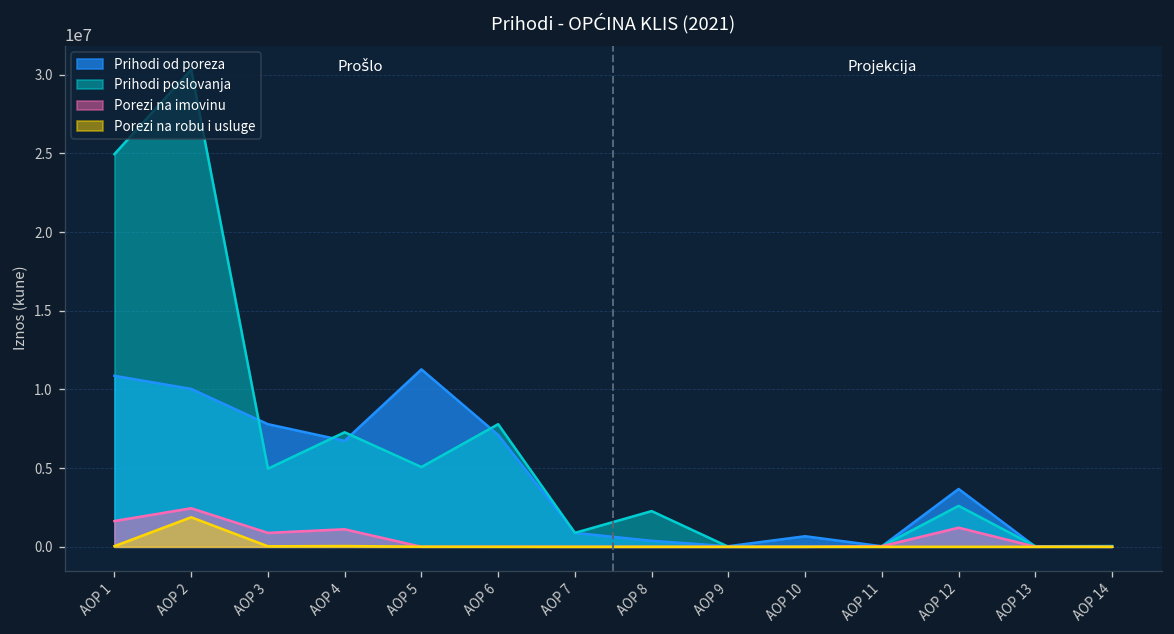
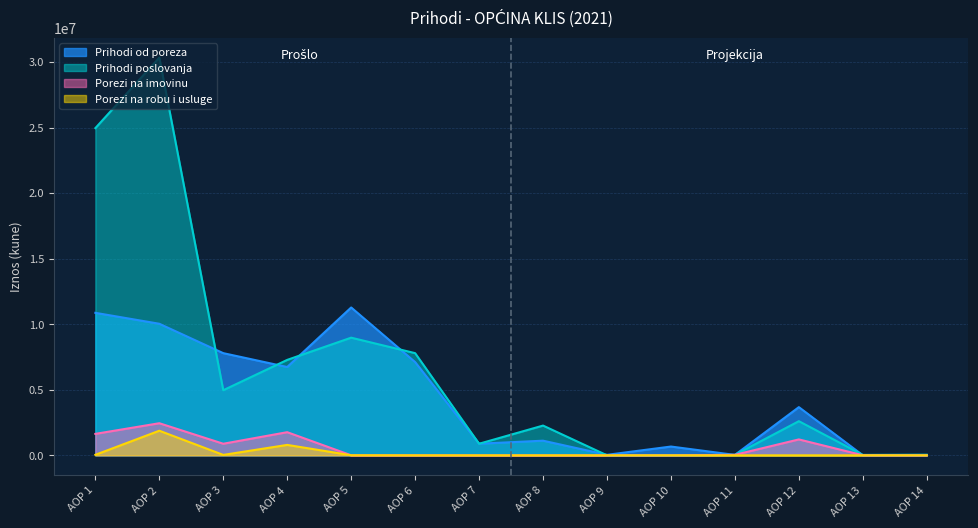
  {
    "Prihodi od poreza": {
      "AOP 1": 10900000,
      "AOP 2": 10000000,
      "AOP 3": 7800000,
      "AOP 4": 6700000,
      "AOP 5": 11300000,
      "AOP 6": 7100000,
-     "AOP 8": 400000,
+     "AOP 8": 1100000,
      "AOP 10": 700000,
      "AOP 12": 3700000
    },
    "Prihodi poslovanja": {
      "AOP 1": 25000000,
      "AOP 3": 5000000,
      "AOP 4": 7300000,
-     "AOP 5": 5100000,
+     "AOP 5": 9000000,
      "AOP 6": 7800000,
      "AOP 8": 2300000,
      "AOP 12": 2600000
    },
    "Porezi na imovinu": {
      "AOP 1": 1600000,
      "AOP 2": 2400000,
      "AOP 3": 900000,
-     "AOP 4": 1100000,
+     "AOP 4": 1800000,
      "AOP 12": 1200000
    },
    "Porezi na robu i usluge": {
      "AOP 1": 0,
      "AOP 2": 1900000,
      "AOP 3": 0,
-     "AOP 4": 0,
+     "AOP 4": 800000,
      "AOP 12": 0
    }
  }
